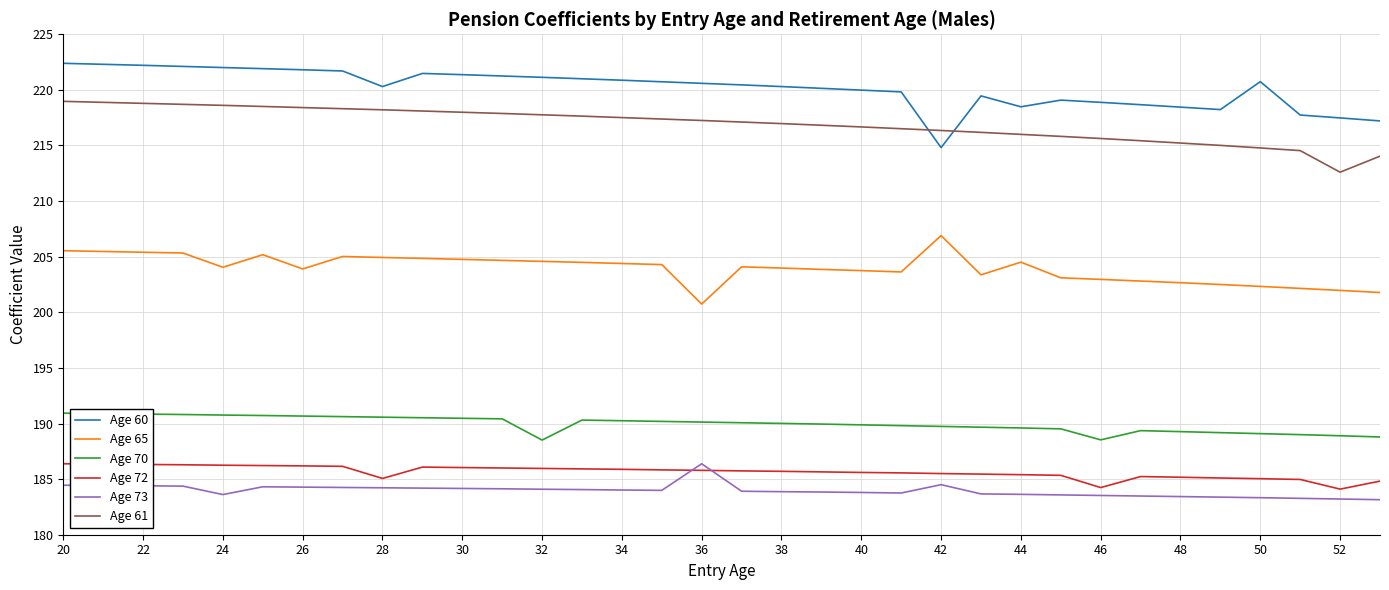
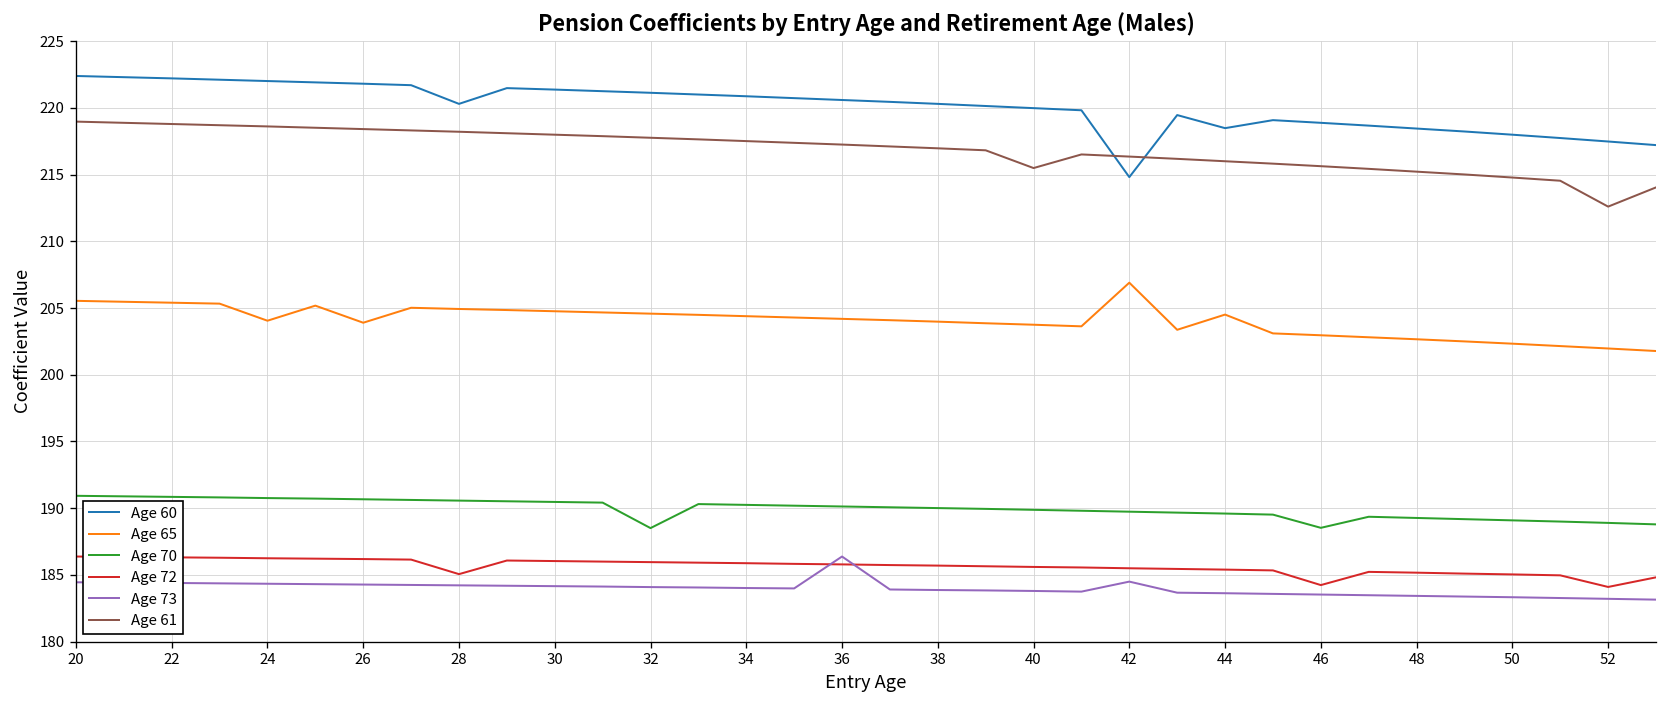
  {
    "Age 60": {
      "20": 222.4,
      "22": 222.2,
      "24": 222.0,
      "26": 221.8,
      "28": 220.3,
      "30": 221.4,
      "32": 221.1,
      "34": 220.9,
      "36": 220.6,
      "38": 220.3,
      "40": 220.0,
      "42": 214.8,
      "44": 218.5,
      "46": 218.9,
      "48": 218.5,
-     "50": 220.7,
+     "50": 218.0,
      "52": 217.5
    },
    "Age 65": {
      "20": 205.5,
      "22": 205.4,
      "24": 204.1,
      "26": 203.9,
      "28": 204.9,
      "30": 204.8,
      "32": 204.6,
      "34": 204.4,
-     "36": 200.7,
+     "36": 204.2,
      "38": 204.0,
      "40": 203.8,
      "42": 206.9,
      "44": 204.5,
      "46": 203.0,
      "48": 202.7,
      "50": 202.3,
      "52": 202.0
    },
    "Age 70": {
      "20": 190.9,
      "24": 190.8,
      "26": 190.7,
      "28": 190.6,
      "30": 190.5,
      "32": 188.5,
      "34": 190.3,
      "36": 190.1,
      "38": 190.0,
      "40": 189.9,
      "42": 189.7,
      "44": 189.6,
      "46": 188.5,
      "48": 189.3,
      "50": 189.1,
      "52": 188.9
    },
    "Age 72": {
      "20": 186.4,
      "24": 186.3,
      "26": 186.2,
      "28": 185.1,
      "30": 186.0,
      "32": 186.0,
      "34": 185.9,
      "36": 185.8,
      "38": 185.7,
      "40": 185.6,
      "42": 185.5,
      "44": 185.4,
      "46": 184.2,
      "48": 185.2,
      "50": 185.0,
      "52": 184.1
    },
    "Age 73": {
      "20": 184.5,
-     "24": 183.6,
+     "24": 184.3,
      "26": 184.3,
      "28": 184.2,
      "30": 184.2,
      "32": 184.1,
      "34": 184.0,
      "36": 186.4,
      "38": 183.9,
      "40": 183.8,
      "42": 184.5,
      "44": 183.6,
      "46": 183.5,
      "48": 183.4,
      "50": 183.3,
      "52": 183.2
    },
    "Age 61": {
      "20": 219.0,
      "22": 218.8,
      "24": 218.6,
      "26": 218.4,
      "28": 218.2,
      "30": 218.0,
      "32": 217.8,
      "34": 217.5,
      "36": 217.3,
      "38": 217.0,
-     "40": 216.7,
+     "40": 215.5,
      "42": 216.4,
      "44": 216.0,
      "46": 215.6,
      "48": 215.2,
      "50": 214.8,
      "52": 212.6
    }
  }
